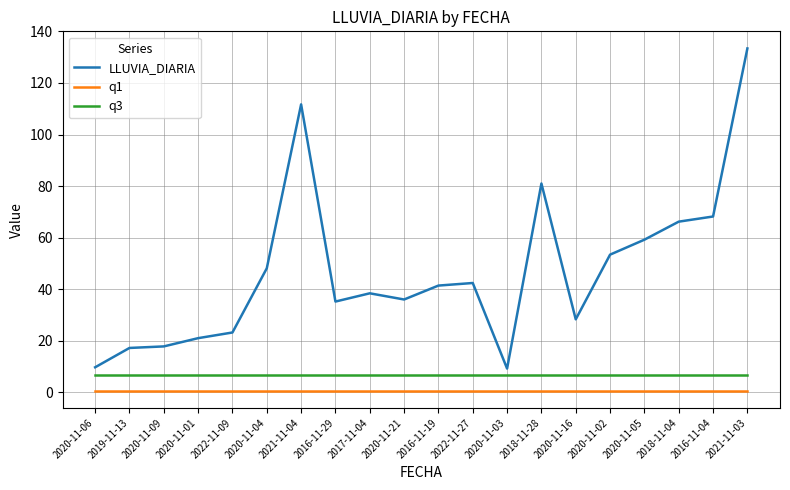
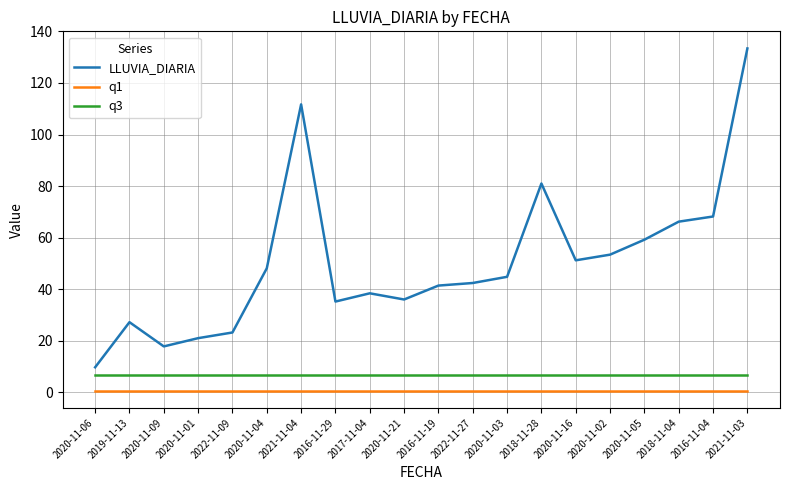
  {
    "LLUVIA_DIARIA": {
      "2020-11-06": 10,
-     "2019-11-13": 17,
+     "2019-11-13": 27,
      "2020-11-09": 18,
      "2020-11-01": 21,
      "2022-11-09": 23,
      "2020-11-04": 48,
      "2021-11-04": 112,
      "2016-11-29": 35,
      "2017-11-04": 38,
      "2020-11-21": 36,
      "2016-11-19": 41,
      "2022-11-27": 42,
-     "2020-11-03": 9,
+     "2020-11-03": 45,
      "2018-11-28": 81,
-     "2020-11-16": 28,
+     "2020-11-16": 51,
      "2020-11-02": 53,
      "2020-11-05": 59,
      "2018-11-04": 66,
      "2016-11-04": 68,
      "2021-11-03": 133
    },
    "q1": {
      "2020-11-06": 1,
      "2019-11-13": 1,
      "2020-11-09": 1,
      "2020-11-01": 1,
      "2022-11-09": 1,
      "2020-11-04": 1,
      "2021-11-04": 1,
      "2016-11-29": 1,
      "2017-11-04": 1,
      "2020-11-21": 1,
      "2016-11-19": 1,
      "2022-11-27": 1,
      "2020-11-03": 1,
      "2018-11-28": 1,
      "2020-11-16": 1,
      "2020-11-02": 1,
      "2020-11-05": 1,
      "2018-11-04": 1,
      "2016-11-04": 1,
      "2021-11-03": 1
    },
    "q3": {
      "2020-11-06": 7,
      "2019-11-13": 7,
      "2020-11-09": 7,
      "2020-11-01": 7,
      "2022-11-09": 7,
      "2020-11-04": 7,
      "2021-11-04": 7,
      "2016-11-29": 7,
      "2017-11-04": 7,
      "2020-11-21": 7,
      "2016-11-19": 7,
      "2022-11-27": 7,
      "2020-11-03": 7,
      "2018-11-28": 7,
      "2020-11-16": 7,
      "2020-11-02": 7,
      "2020-11-05": 7,
      "2018-11-04": 7,
      "2016-11-04": 7,
      "2021-11-03": 7
    }
  }
